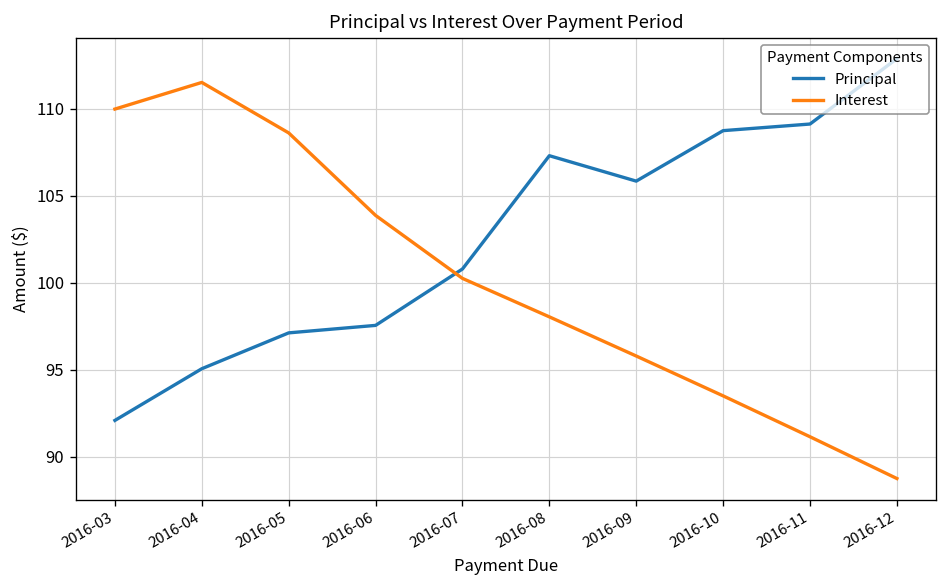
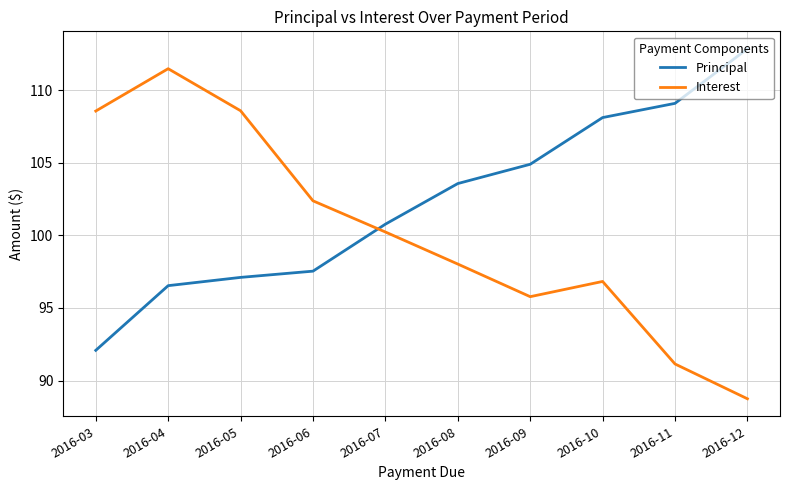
  {
    "Principal": {
      "2016-03": 92.1,
-     "2016-04": 95.1,
+     "2016-04": 96.5,
      "2016-05": 97.1,
      "2016-06": 97.5,
      "2016-07": 100.8,
-     "2016-08": 107.3,
-     "2016-09": 105.8,
-     "2016-10": 108.7,
+     "2016-08": 103.6,
+     "2016-09": 104.9,
+     "2016-10": 108.1,
      "2016-11": 109.1
    },
    "Interest": {
-     "2016-03": 110.0,
+     "2016-03": 108.6,
      "2016-04": 111.5,
      "2016-05": 108.6,
-     "2016-06": 103.9,
+     "2016-06": 102.4,
      "2016-07": 100.2,
      "2016-08": 98.0,
      "2016-09": 95.8,
-     "2016-10": 93.5,
+     "2016-10": 96.8,
      "2016-11": 91.1,
      "2016-12": 88.7
    }
  }
